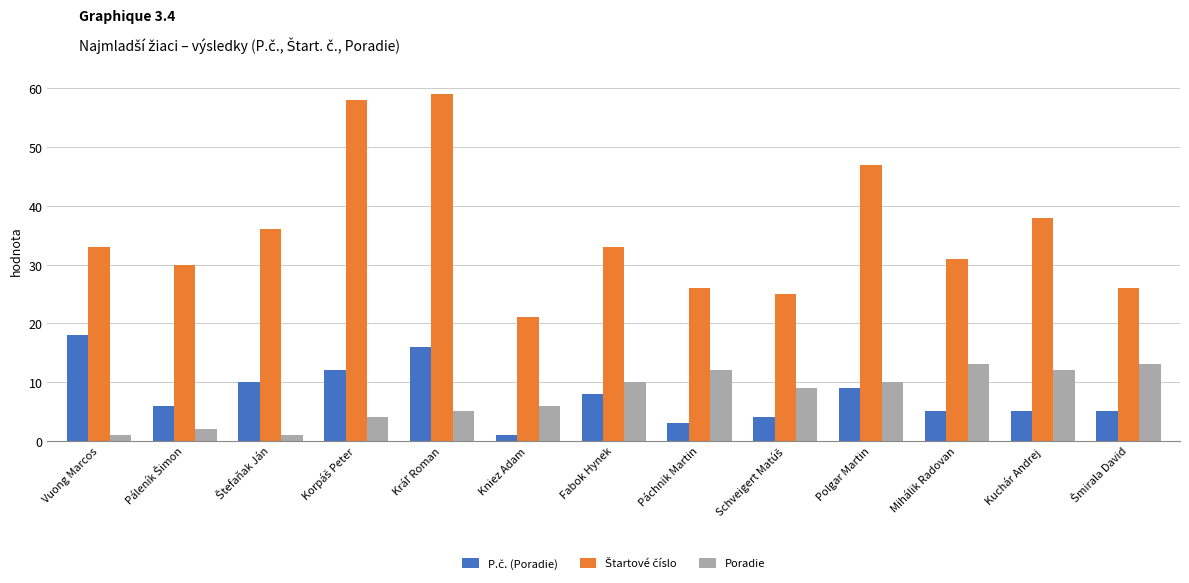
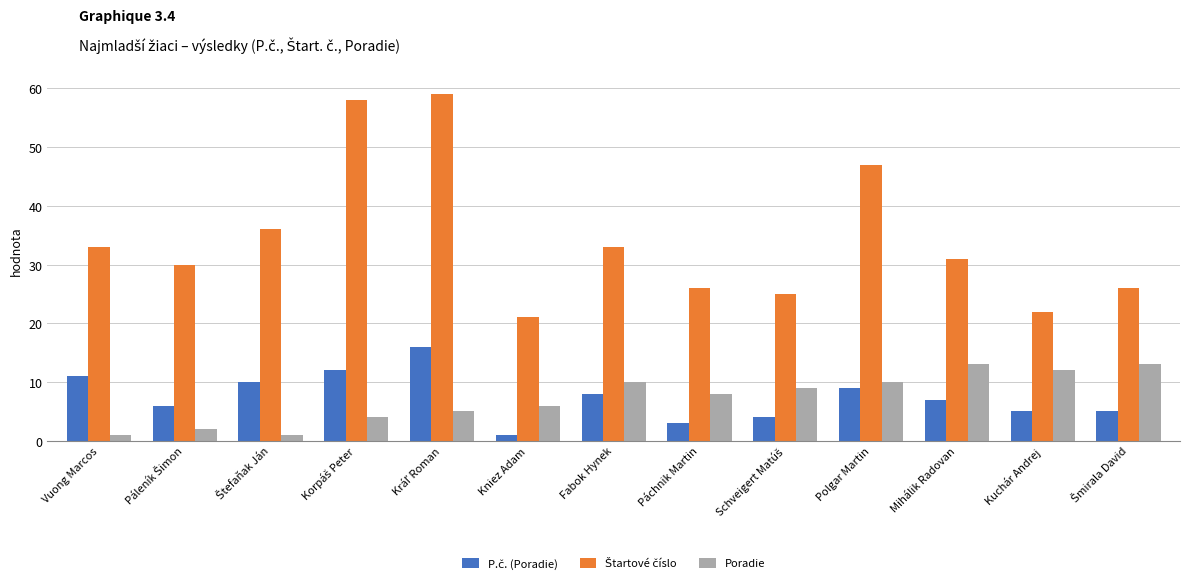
  {
    "P.č. (Poradie)": {
-     "Vuong Marcos": 18,
+     "Vuong Marcos": 11,
      "Páleník Šimon": 6,
      "Štefaňak Ján": 10,
      "Korpáš Peter": 12,
      "Kráľ Roman": 16,
      "Kniez Adam": 1,
      "Fabok Hynek": 8,
      "Páchnik Martin": 3,
      "Schveigert Matúš": 4,
      "Polgar Martin": 9,
-     "Mihálik Radovan": 5,
+     "Mihálik Radovan": 7,
      "Kuchár Andrej": 5,
      "Šmirala David": 5
    },
    "Štartové číslo": {
      "Vuong Marcos": 33,
      "Páleník Šimon": 30,
      "Štefaňak Ján": 36,
      "Korpáš Peter": 58,
      "Kráľ Roman": 59,
      "Kniez Adam": 21,
      "Fabok Hynek": 33,
      "Páchnik Martin": 26,
      "Schveigert Matúš": 25,
      "Polgar Martin": 47,
      "Mihálik Radovan": 31,
-     "Kuchár Andrej": 38,
+     "Kuchár Andrej": 22,
      "Šmirala David": 26
    },
    "Poradie": {
      "Vuong Marcos": 1,
      "Páleník Šimon": 2,
      "Štefaňak Ján": 1,
      "Korpáš Peter": 4,
      "Kráľ Roman": 5,
      "Kniez Adam": 6,
      "Fabok Hynek": 10,
-     "Páchnik Martin": 12,
+     "Páchnik Martin": 8,
      "Schveigert Matúš": 9,
      "Polgar Martin": 10,
      "Mihálik Radovan": 13,
      "Kuchár Andrej": 12,
      "Šmirala David": 13
    }
  }
